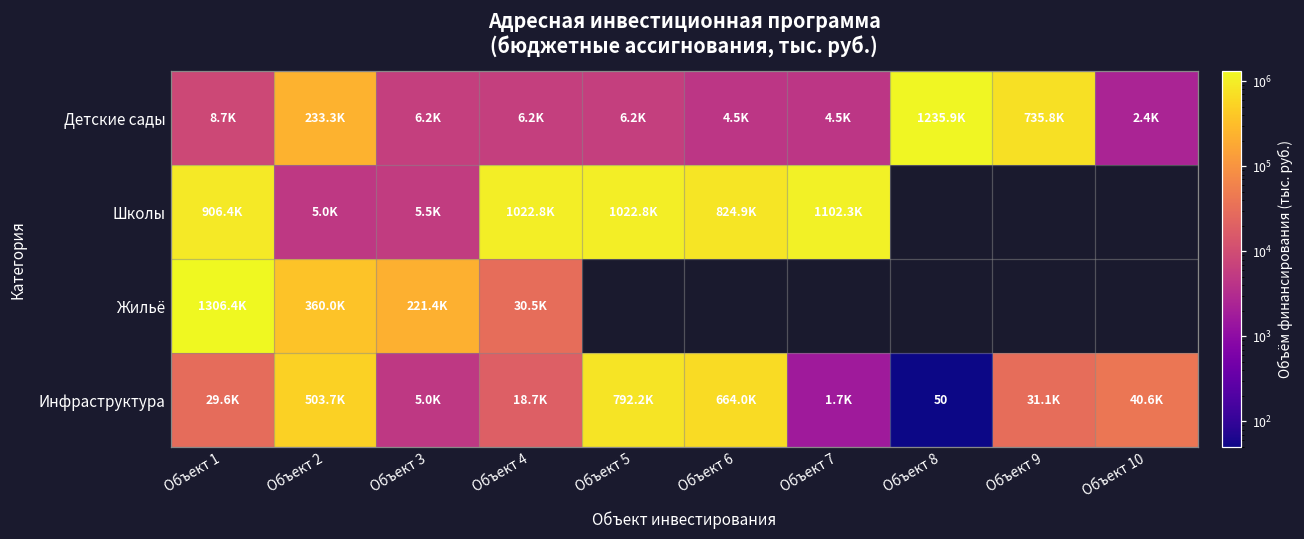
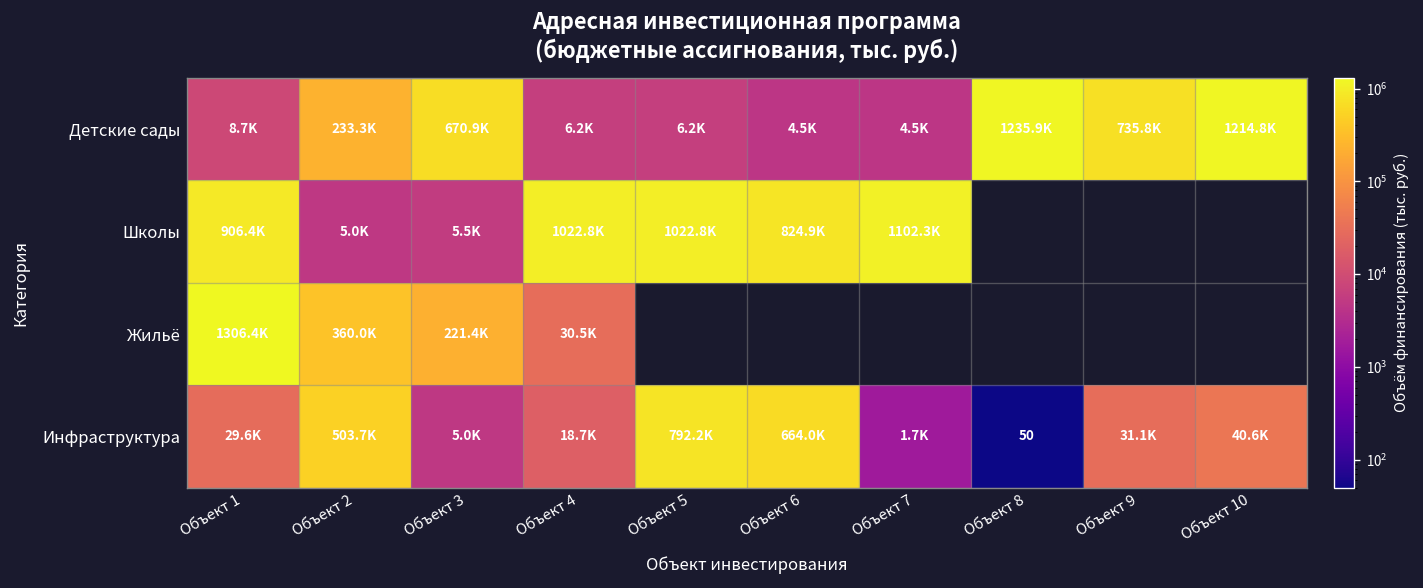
  {
    "Детские сады": {
      "Объект 1": "8.7K",
      "Объект 2": "233.3K",
-     "Объект 3": "6.2K",
+     "Объект 3": "670.9K",
      "Объект 4": "6.2K",
      "Объект 5": "6.2K",
      "Объект 6": "4.5K",
      "Объект 7": "4.5K",
      "Объект 8": "1235.9K",
      "Объект 9": "735.8K",
-     "Объект 10": "2.4K"
+     "Объект 10": "1214.8K"
    },
    "Школы": {
      "Объект 1": "906.4K",
      "Объект 2": "5.0K",
      "Объект 3": "5.5K",
      "Объект 4": "1022.8K",
      "Объект 5": "1022.8K",
      "Объект 6": "824.9K",
      "Объект 7": "1102.3K"
    },
    "Жильё": {
      "Объект 1": "1306.4K",
      "Объект 2": "360.0K",
      "Объект 3": "221.4K",
      "Объект 4": "30.5K"
    },
    "Инфраструктура": {
      "Объект 1": "29.6K",
      "Объект 2": "503.7K",
      "Объект 3": "5.0K",
      "Объект 4": "18.7K",
      "Объект 5": "792.2K",
      "Объект 6": "664.0K",
      "Объект 7": "1.7K",
      "Объект 8": "50",
      "Объект 9": "31.1K",
      "Объект 10": "40.6K"
    }
  }
